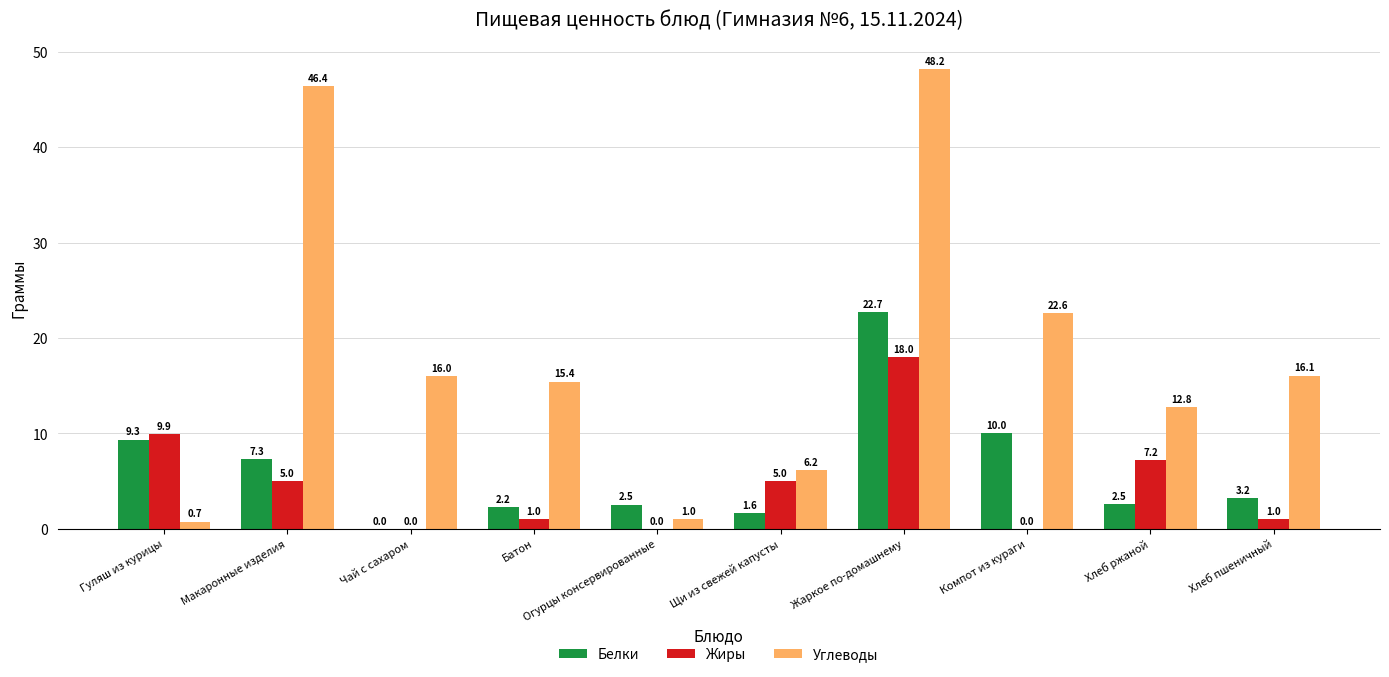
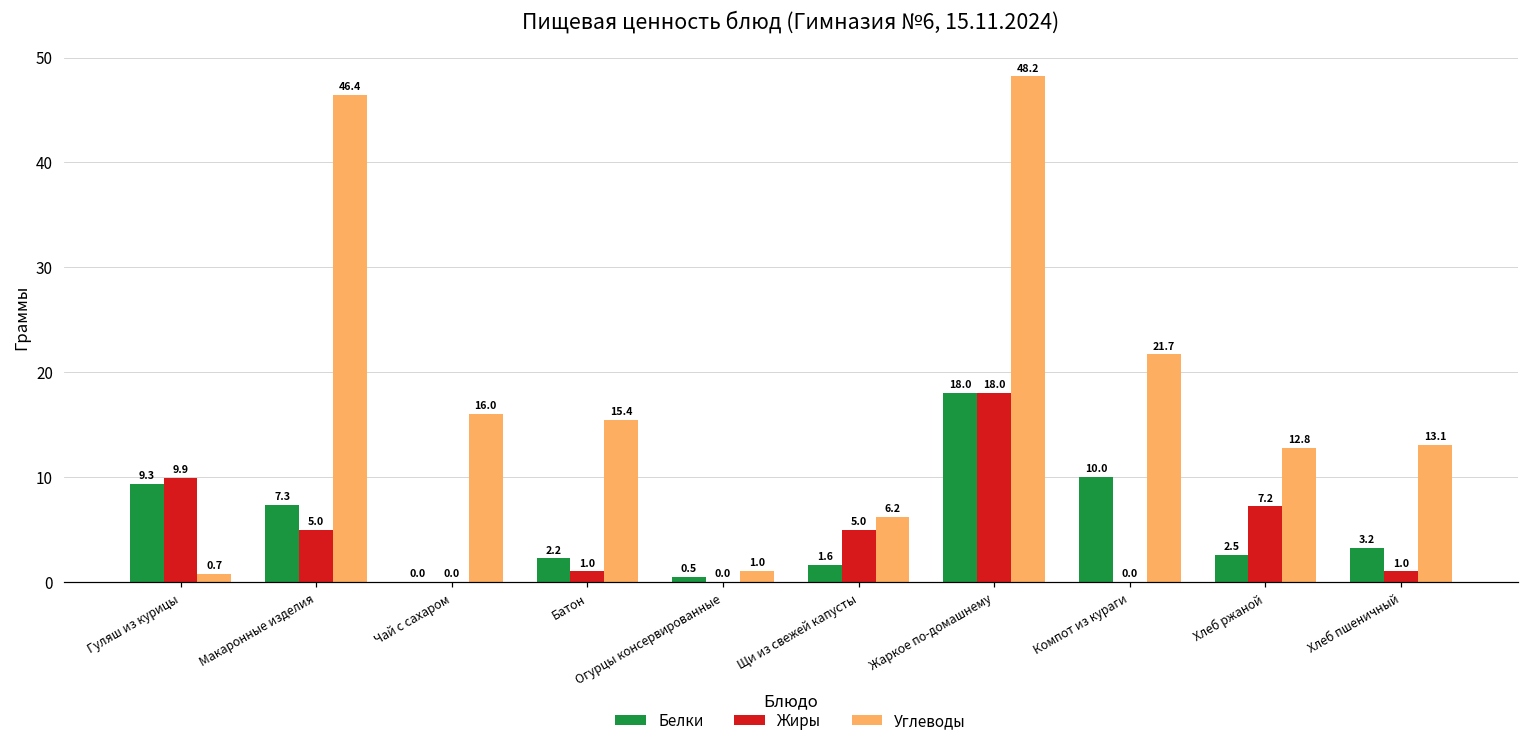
  {
    "Белки": {
      "Гуляш из курицы": 9.3,
      "Макаронные изделия": 7.3,
      "Чай с сахаром": 0.0,
      "Батон": 2.2,
-     "Огурцы консервированные": 2.5,
+     "Огурцы консервированные": 0.5,
      "Щи из свежей капусты": 1.6,
-     "Жаркое по-домашнему": 22.7,
+     "Жаркое по-домашнему": 18.0,
      "Компот из кураги": 10.0,
      "Хлеб ржаной": 2.5,
      "Хлеб пшеничный": 3.2
    },
    "Жиры": {
      "Гуляш из курицы": 9.9,
      "Макаронные изделия": 5.0,
      "Чай с сахаром": 0.0,
      "Батон": 1.0,
      "Огурцы консервированные": 0.0,
      "Щи из свежей капусты": 5.0,
      "Жаркое по-домашнему": 18.0,
      "Компот из кураги": 0.0,
      "Хлеб ржаной": 7.2,
      "Хлеб пшеничный": 1.0
    },
    "Углеводы": {
      "Гуляш из курицы": 0.7,
      "Макаронные изделия": 46.4,
      "Чай с сахаром": 16.0,
      "Батон": 15.4,
      "Огурцы консервированные": 1.0,
      "Щи из свежей капусты": 6.2,
      "Жаркое по-домашнему": 48.2,
-     "Компот из кураги": 22.6,
+     "Компот из кураги": 21.7,
      "Хлеб ржаной": 12.8,
-     "Хлеб пшеничный": 16.1
+     "Хлеб пшеничный": 13.1
    }
  }
